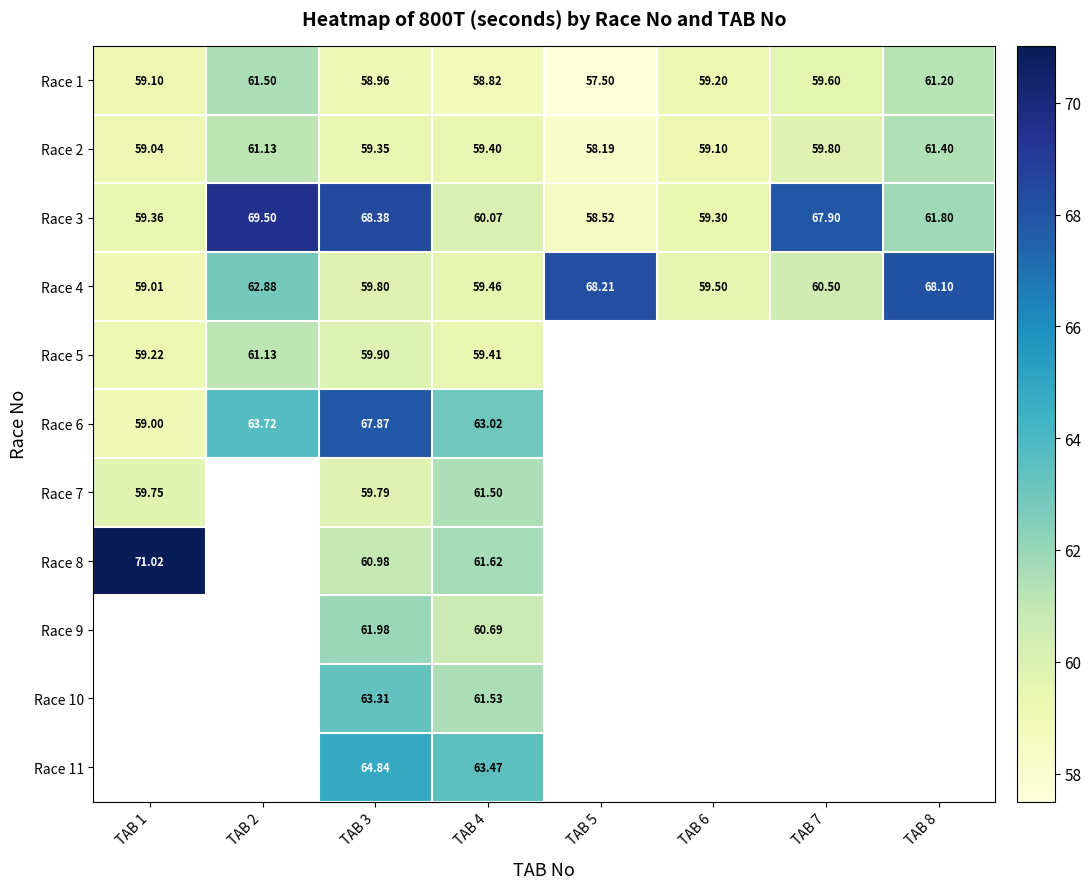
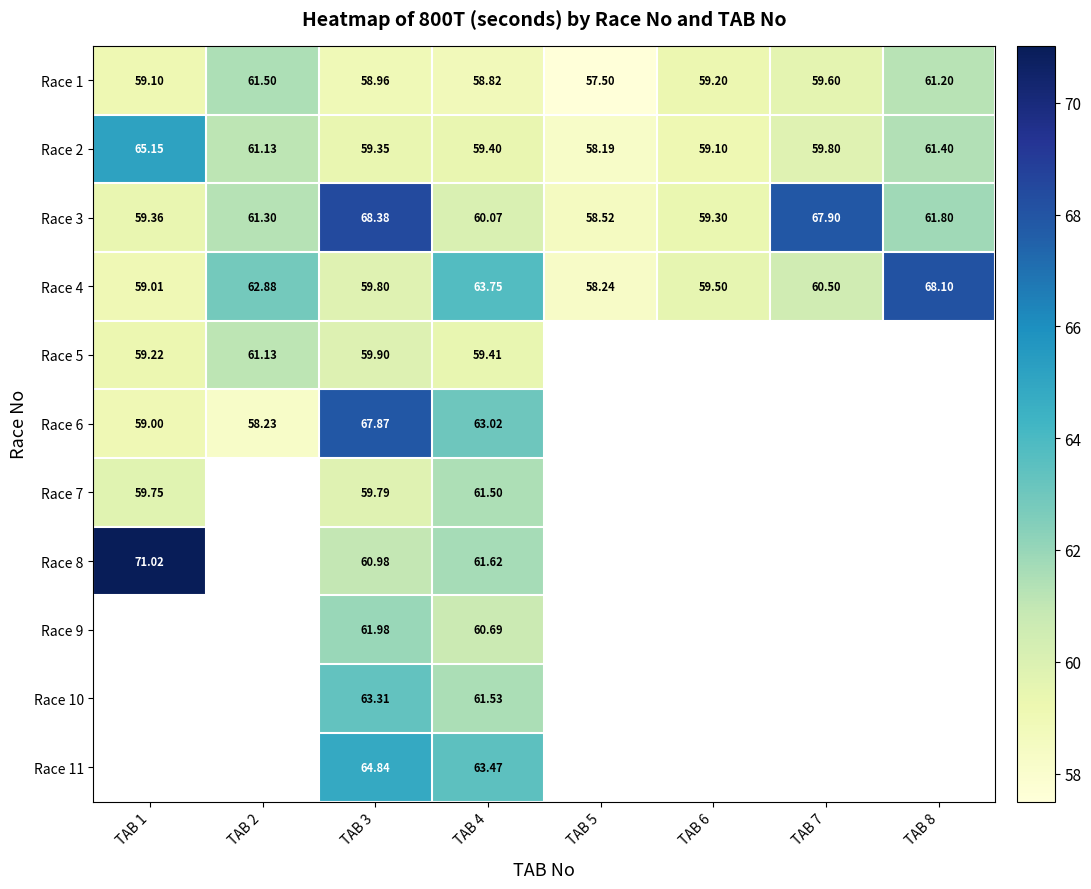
  {
    "Race 1": {
      "TAB 1": 59.10,
      "TAB 2": 61.50,
      "TAB 3": 58.96,
      "TAB 4": 58.82,
      "TAB 5": 57.50,
      "TAB 6": 59.20,
      "TAB 7": 59.60,
      "TAB 8": 61.20
    },
    "Race 2": {
-     "TAB 1": 59.04,
+     "TAB 1": 65.15,
      "TAB 2": 61.13,
      "TAB 3": 59.35,
      "TAB 4": 59.40,
      "TAB 5": 58.19,
      "TAB 6": 59.10,
      "TAB 7": 59.80,
      "TAB 8": 61.40
    },
    "Race 3": {
      "TAB 1": 59.36,
-     "TAB 2": 69.50,
+     "TAB 2": 61.30,
      "TAB 3": 68.38,
      "TAB 4": 60.07,
      "TAB 5": 58.52,
      "TAB 6": 59.30,
      "TAB 7": 67.90,
      "TAB 8": 61.80
    },
    "Race 4": {
      "TAB 1": 59.01,
      "TAB 2": 62.88,
      "TAB 3": 59.80,
-     "TAB 4": 59.46,
-     "TAB 5": 68.21,
+     "TAB 4": 63.75,
+     "TAB 5": 58.24,
      "TAB 6": 59.50,
      "TAB 7": 60.50,
      "TAB 8": 68.10
    },
    "Race 5": {
      "TAB 1": 59.22,
      "TAB 2": 61.13,
      "TAB 3": 59.90,
      "TAB 4": 59.41
    },
    "Race 6": {
      "TAB 1": 59.00,
-     "TAB 2": 63.72,
+     "TAB 2": 58.23,
      "TAB 3": 67.87,
      "TAB 4": 63.02
    },
    "Race 7": {
      "TAB 1": 59.75,
      "TAB 3": 59.79,
      "TAB 4": 61.50
    },
    "Race 8": {
      "TAB 1": 71.02,
      "TAB 3": 60.98,
      "TAB 4": 61.62
    },
    "Race 9": {
      "TAB 3": 61.98,
      "TAB 4": 60.69
    },
    "Race 10": {
      "TAB 3": 63.31,
      "TAB 4": 61.53
    },
    "Race 11": {
      "TAB 3": 64.84,
      "TAB 4": 63.47
    }
  }
